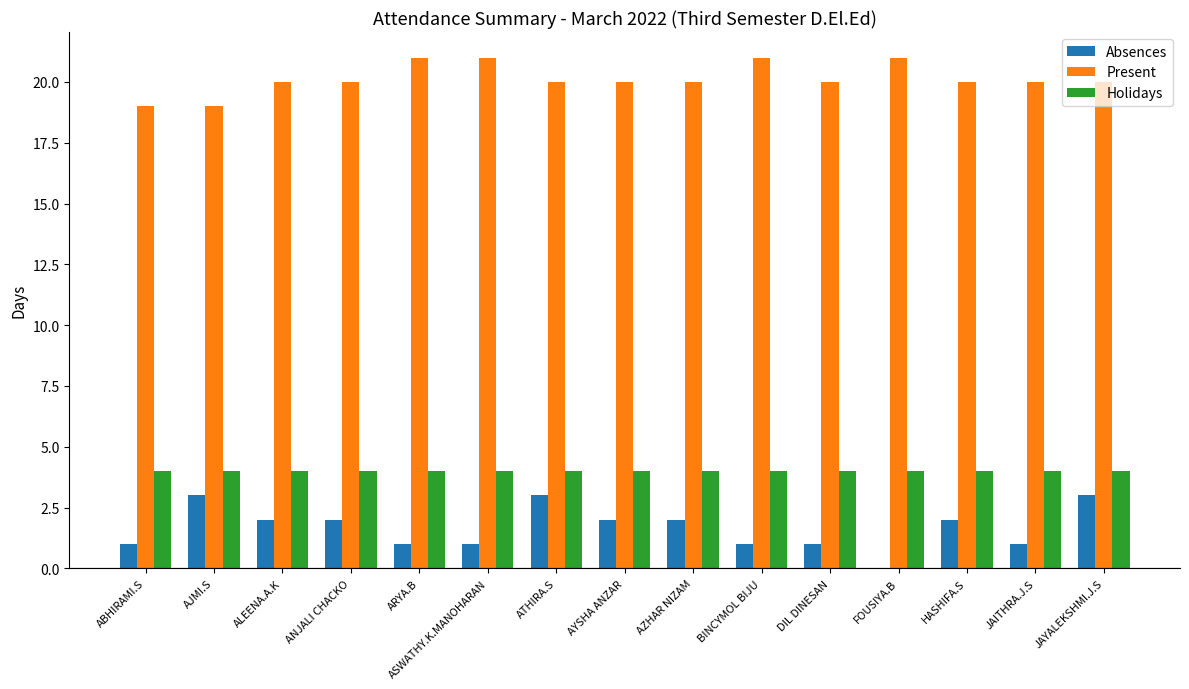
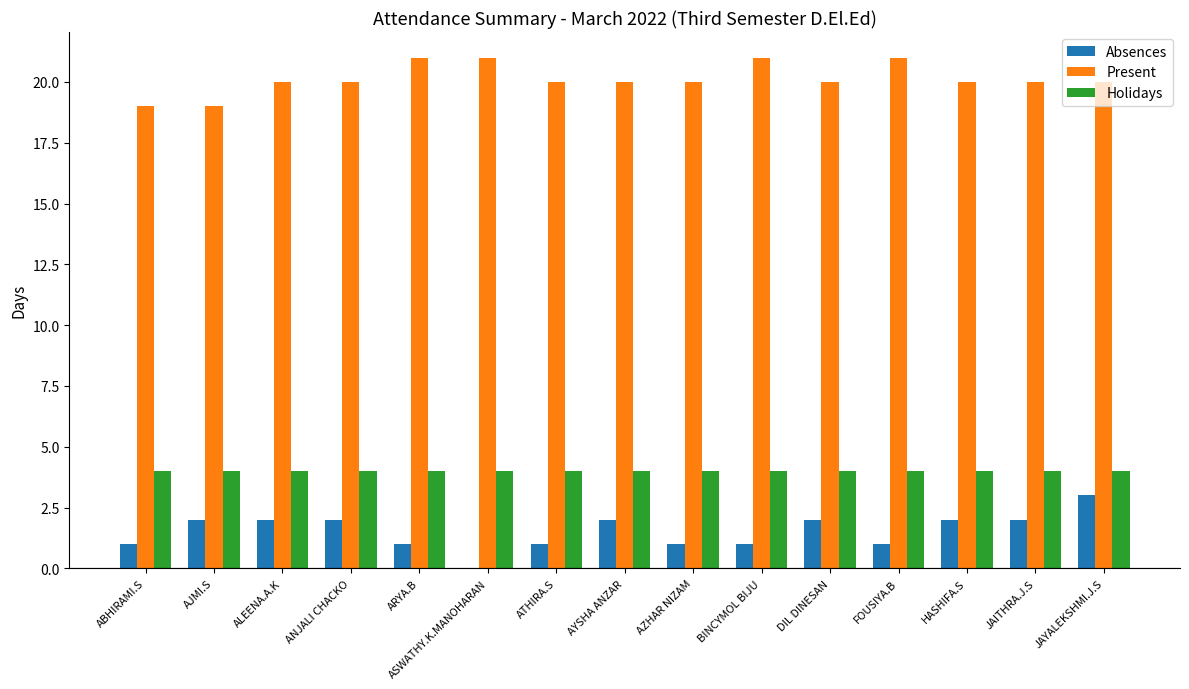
  {
    "Absences": {
      "ABHIRAMI.S": 1,
-     "AJMI.S": 3,
+     "AJMI.S": 2,
      "ALEENA.A.K": 2,
      "ANJALI CHACKO": 2,
      "ARYA.B": 1,
-     "ASWATHY.K.MANOHARAN": 1,
-     "ATHIRA.S": 3,
+     "ASWATHY.K.MANOHARAN": 0,
+     "ATHIRA.S": 1,
      "AYSHA ANZAR": 2,
-     "AZHAR NIZAM": 2,
+     "AZHAR NIZAM": 1,
      "BINCYMOL BIJU": 1,
-     "DIL DINESAN": 1,
-     "FOUSIYA.B": 0,
+     "DIL DINESAN": 2,
+     "FOUSIYA.B": 1,
      "HASHIFA.S": 2,
-     "JAITHRA.J.S": 1,
+     "JAITHRA.J.S": 2,
      "JAYALEKSHMI.J.S": 3
    },
    "Present": {
      "ABHIRAMI.S": 19,
      "AJMI.S": 19,
      "ALEENA.A.K": 20,
      "ANJALI CHACKO": 20,
      "ARYA.B": 21,
      "ASWATHY.K.MANOHARAN": 21,
      "ATHIRA.S": 20,
      "AYSHA ANZAR": 20,
      "AZHAR NIZAM": 20,
      "BINCYMOL BIJU": 21,
      "DIL DINESAN": 20,
      "FOUSIYA.B": 21,
      "HASHIFA.S": 20,
      "JAITHRA.J.S": 20
    },
    "Holidays": {
      "ABHIRAMI.S": 4,
      "AJMI.S": 4,
      "ALEENA.A.K": 4,
      "ANJALI CHACKO": 4,
      "ARYA.B": 4,
      "ASWATHY.K.MANOHARAN": 4,
      "ATHIRA.S": 4,
      "AYSHA ANZAR": 4,
      "AZHAR NIZAM": 4,
      "BINCYMOL BIJU": 4,
      "DIL DINESAN": 4,
      "FOUSIYA.B": 4,
      "HASHIFA.S": 4,
      "JAITHRA.J.S": 4,
      "JAYALEKSHMI.J.S": 4
    }
  }
